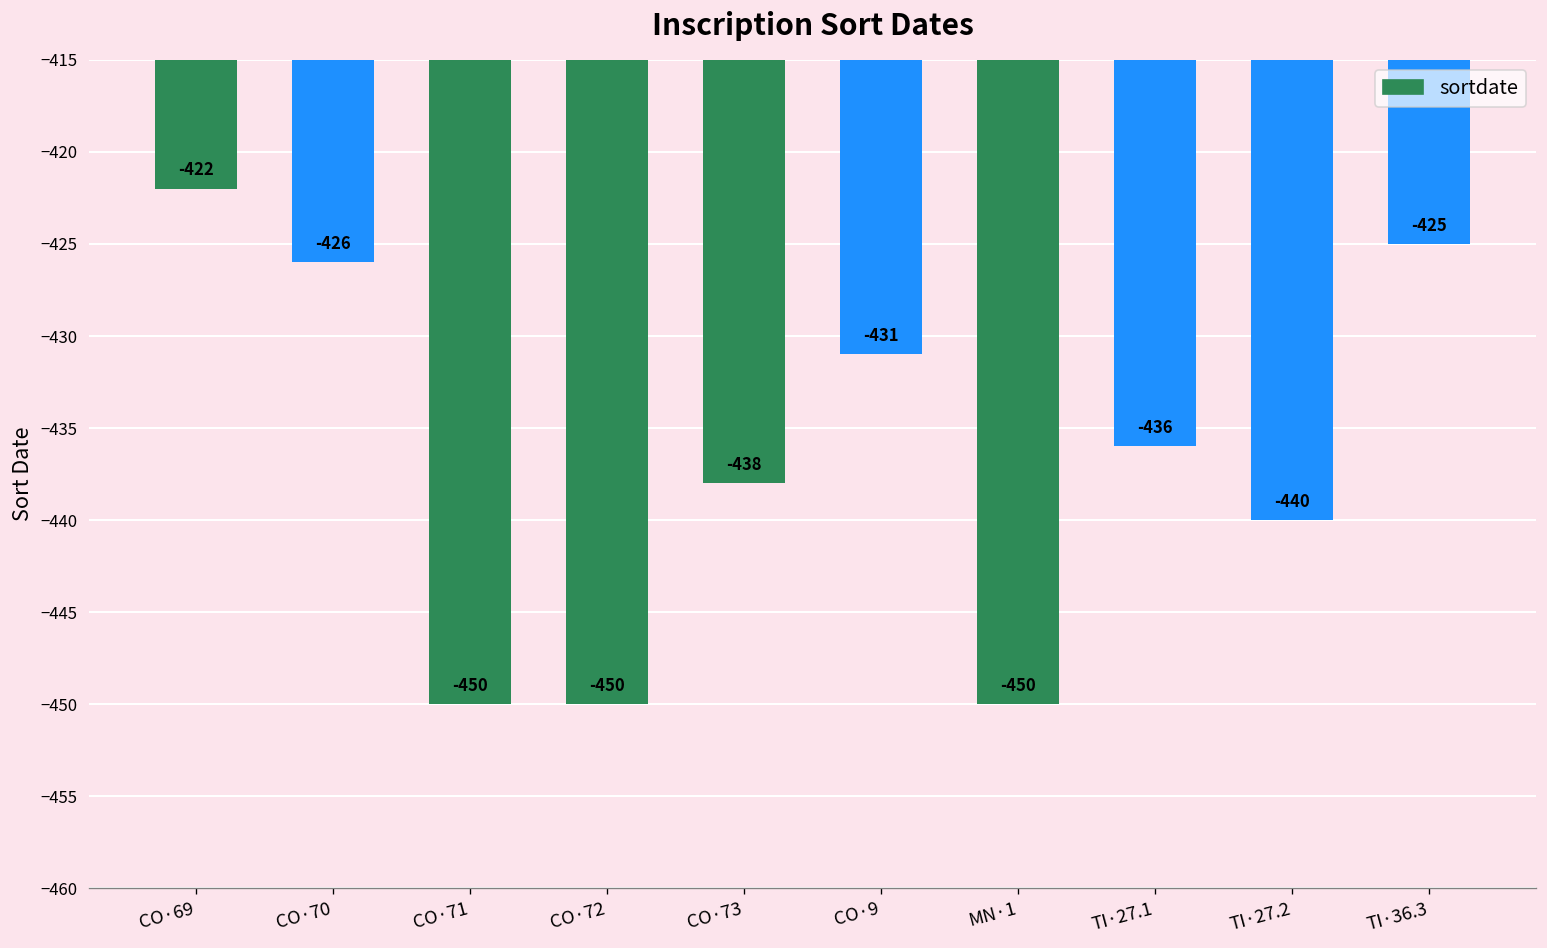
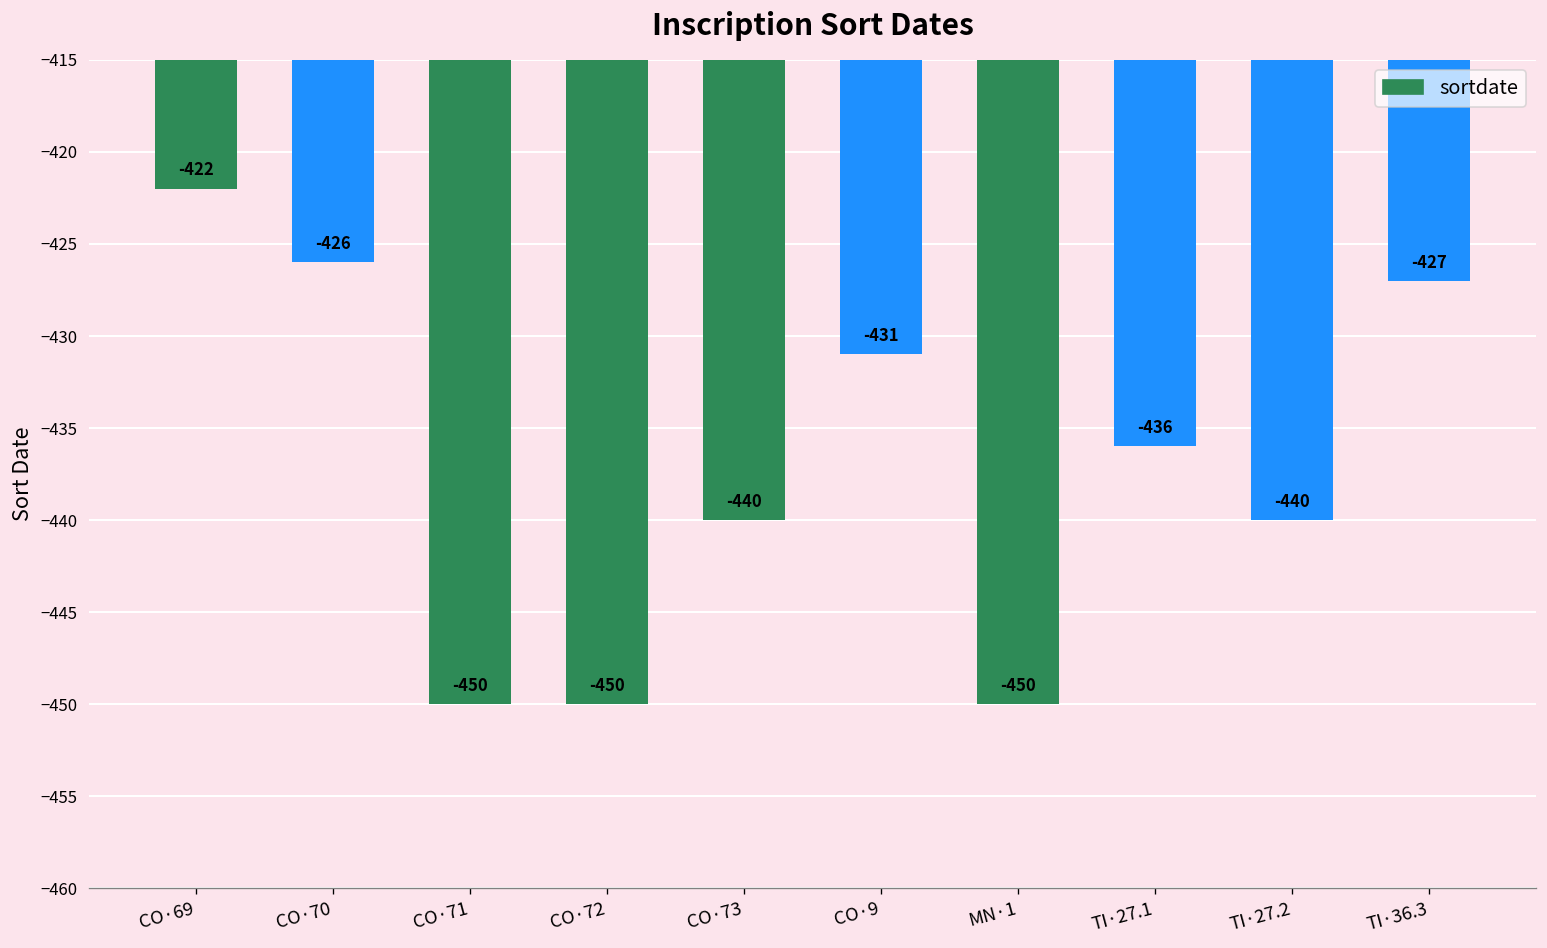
  {
    "CO·69": -422,
    "CO·70": -426,
    "CO·71": -450,
    "CO·72": -450,
-   "CO·73": -438,
+   "CO·73": -440,
    "CO·9": -431,
    "MN·1": -450,
    "TI·27.1": -436,
    "TI·27.2": -440,
-   "TI·36.3": -425
+   "TI·36.3": -427
  }
